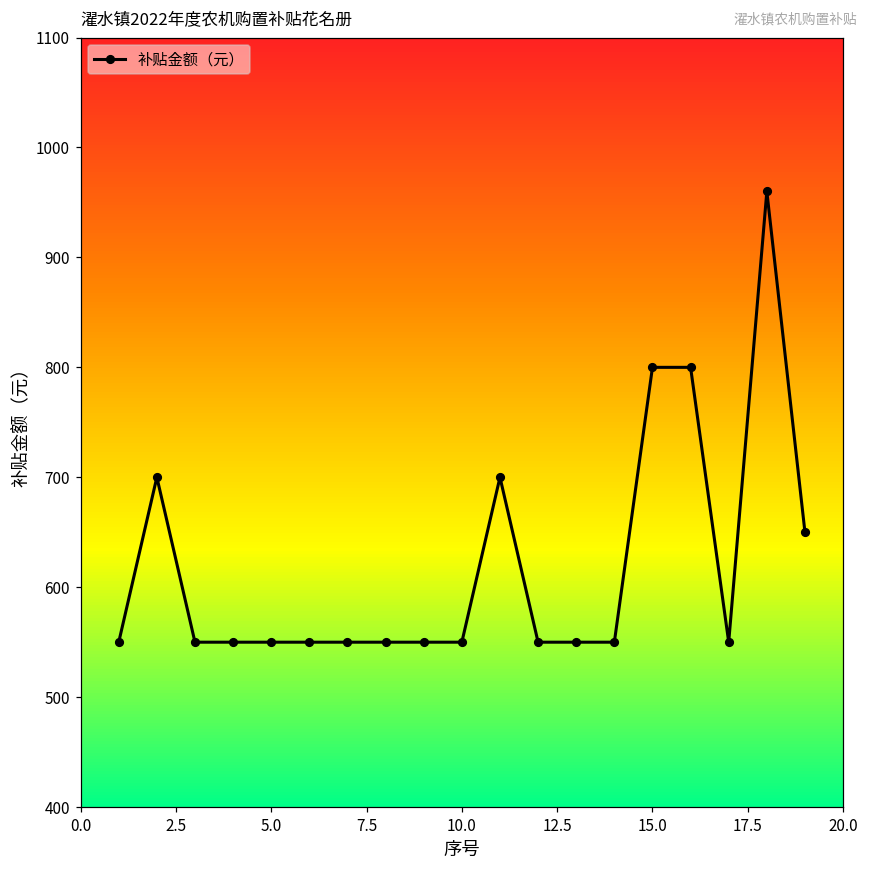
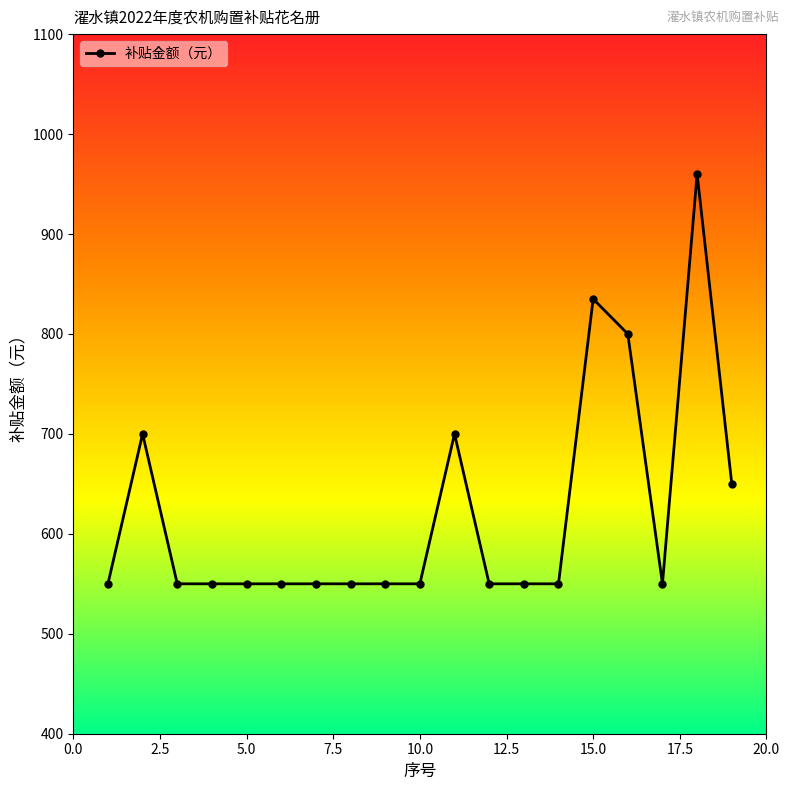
  {
    "5.0": 550,
    "10.0": 550,
-   "15.0": 800
+   "15.0": 840
  }
